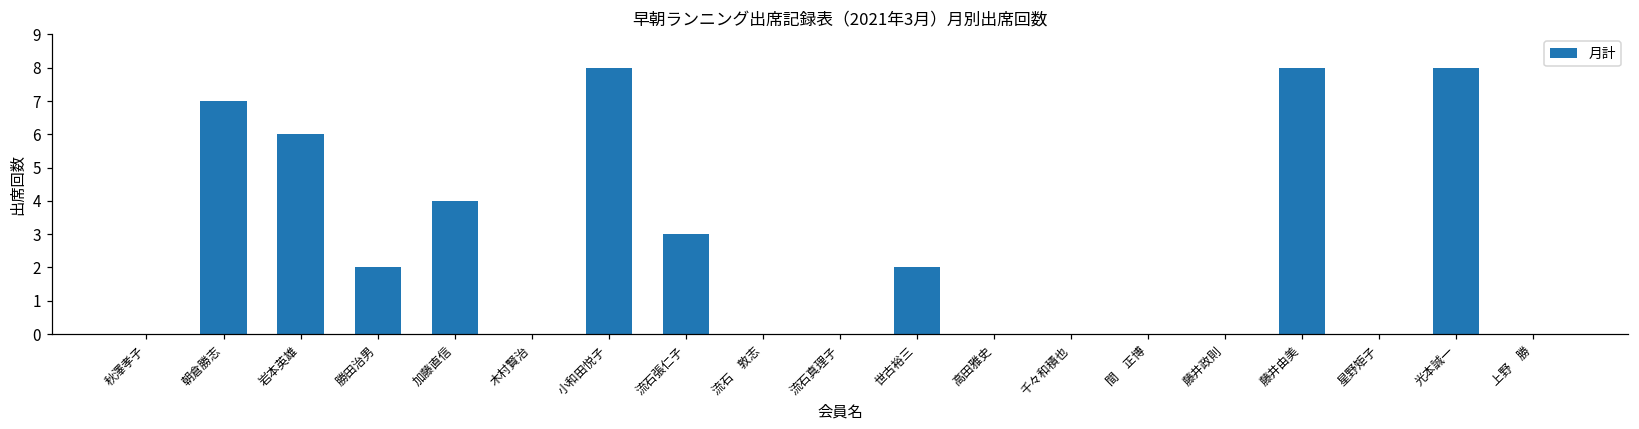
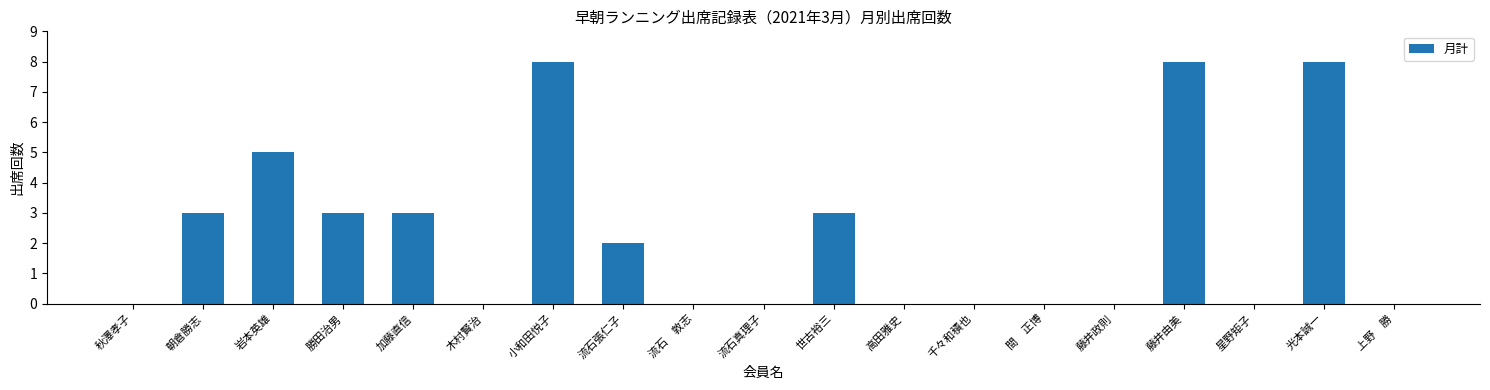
  {
    "秋澤孝子": 0,
-   "朝倉勝志": 7,
-   "岩本英雄": 6,
-   "勝田治男": 2,
-   "加藤直信": 4,
+   "朝倉勝志": 3,
+   "岩本英雄": 5,
+   "勝田治男": 3,
+   "加藤直信": 3,
    "木村賢治": 0,
    "小和田悦子": 8,
-   "流石張仁子": 3,
+   "流石張仁子": 2,
    "流石 敦志": 0,
    "流石真理子": 0,
-   "世古裕三": 2,
+   "世古裕三": 3,
    "高田雅史": 0,
    "千々和積也": 0,
    "間 正博": 0,
    "藤井政則": 0,
    "藤井由美": 8,
    "星野矩子": 0,
    "光本誠一": 8,
    "上野 勝": 0
  }
